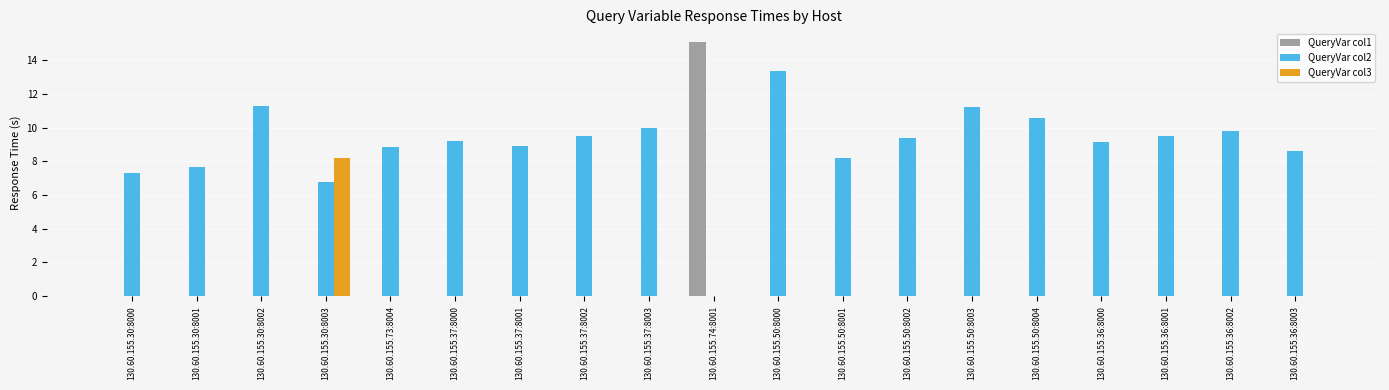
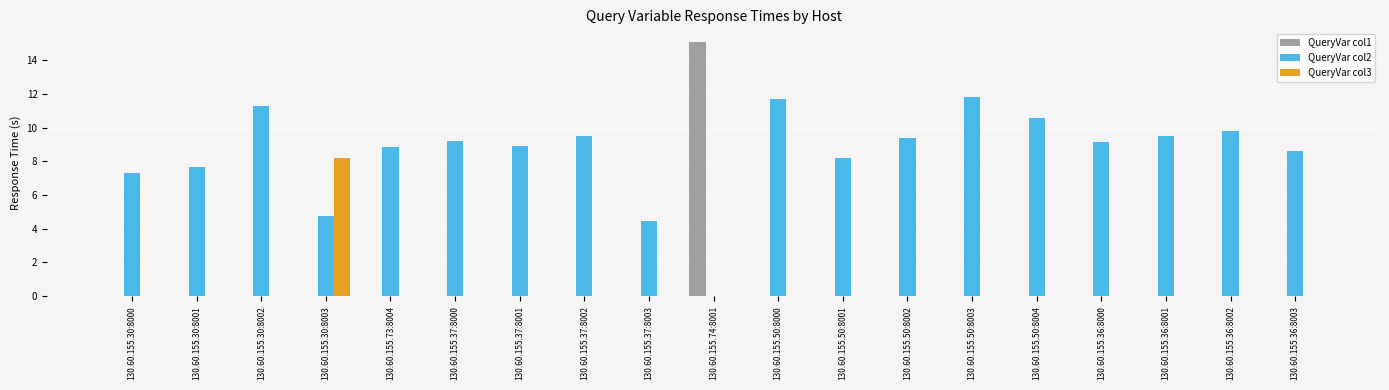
  {
    "QueryVar col1": {
      "130.60.155.30:8000": 0.0,
      "130.60.155.30:8001": 0.0,
      "130.60.155.30:8002": 0.0,
      "130.60.155.30:8003": 0.0,
      "130.60.155.73:8004": 0.0,
      "130.60.155.37:8000": 0.0,
      "130.60.155.37:8001": 0.0,
      "130.60.155.37:8002": 0.0,
      "130.60.155.37:8003": 0.0,
      "130.60.155.74:8001": 15.1,
      "130.60.155.50:8000": 0.0,
      "130.60.155.50:8001": 0.0,
      "130.60.155.50:8002": 0.0,
      "130.60.155.50:8003": 0.0,
      "130.60.155.50:8004": 0.0,
      "130.60.155.36:8000": 0.0,
      "130.60.155.36:8001": 0.0,
      "130.60.155.36:8002": 0.0,
      "130.60.155.36:8003": 0.0
    },
    "QueryVar col2": {
      "130.60.155.30:8000": 7.3,
      "130.60.155.30:8001": 7.7,
      "130.60.155.30:8002": 11.3,
-     "130.60.155.30:8003": 6.7,
+     "130.60.155.30:8003": 4.8,
      "130.60.155.73:8004": 8.8,
      "130.60.155.37:8000": 9.2,
      "130.60.155.37:8001": 8.9,
      "130.60.155.37:8002": 9.5,
-     "130.60.155.37:8003": 10.0,
+     "130.60.155.37:8003": 4.5,
      "130.60.155.74:8001": 0.0,
-     "130.60.155.50:8000": 13.4,
+     "130.60.155.50:8000": 11.7,
      "130.60.155.50:8001": 8.2,
      "130.60.155.50:8002": 9.4,
-     "130.60.155.50:8003": 11.2,
+     "130.60.155.50:8003": 11.8,
      "130.60.155.50:8004": 10.6,
      "130.60.155.36:8000": 9.1,
      "130.60.155.36:8001": 9.5,
      "130.60.155.36:8002": 9.8,
      "130.60.155.36:8003": 8.6
    },
    "QueryVar col3": {
      "130.60.155.30:8000": 0.0,
      "130.60.155.30:8001": 0.0,
      "130.60.155.30:8002": 0.0,
      "130.60.155.30:8003": 8.2,
      "130.60.155.73:8004": 0.0,
      "130.60.155.37:8000": 0.0,
      "130.60.155.37:8001": 0.0,
      "130.60.155.37:8002": 0.0,
      "130.60.155.37:8003": 0.0,
      "130.60.155.74:8001": 0.0,
      "130.60.155.50:8000": 0.0,
      "130.60.155.50:8001": 0.0,
      "130.60.155.50:8002": 0.0,
      "130.60.155.50:8003": 0.0,
      "130.60.155.50:8004": 0.0,
      "130.60.155.36:8000": 0.0,
      "130.60.155.36:8001": 0.0,
      "130.60.155.36:8002": 0.0,
      "130.60.155.36:8003": 0.0
    }
  }
